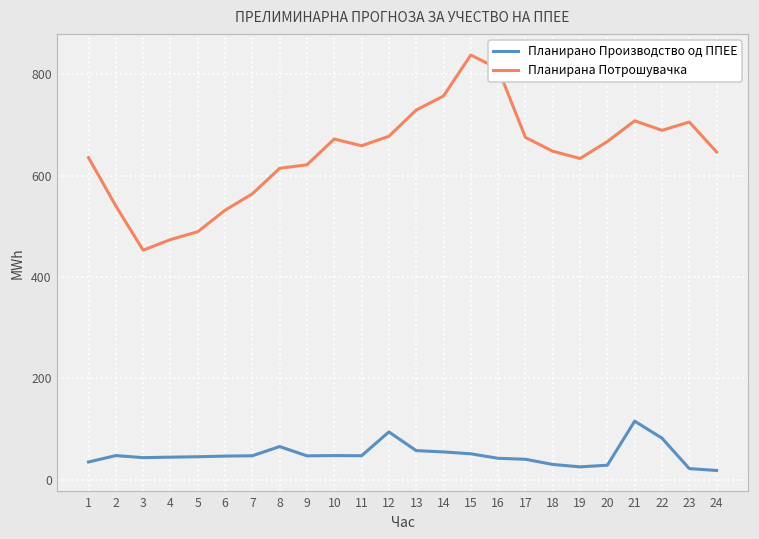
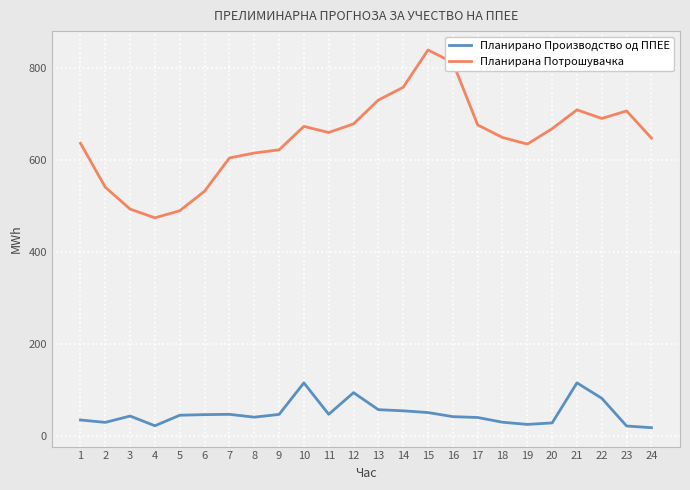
  {
    "Планирано Производство од ППЕЕ": {
      "1": 40,
-     "2": 50,
+     "2": 30,
      "3": 40,
-     "4": 40,
+     "4": 20,
      "5": 50,
      "6": 50,
      "7": 50,
-     "8": 70,
+     "8": 40,
      "9": 50,
-     "10": 50,
+     "10": 120,
      "11": 50,
      "12": 90,
      "13": 60,
      "14": 60,
      "15": 50,
      "16": 40,
      "17": 40,
      "18": 30,
      "19": 30,
      "20": 30,
      "21": 120,
      "22": 80,
      "23": 20,
      "24": 20
    },
    "Планирана Потрошувачка": {
      "1": 640,
      "2": 540,
-     "3": 450,
+     "3": 490,
      "4": 470,
      "5": 490,
      "6": 530,
-     "7": 560,
+     "7": 600,
      "8": 610,
      "9": 620,
      "10": 670,
      "11": 660,
      "12": 680,
      "13": 730,
      "14": 760,
      "15": 840,
      "17": 680,
      "18": 650,
      "19": 630,
      "20": 670,
      "21": 710,
      "22": 690,
      "23": 710,
      "24": 650
    }
  }
